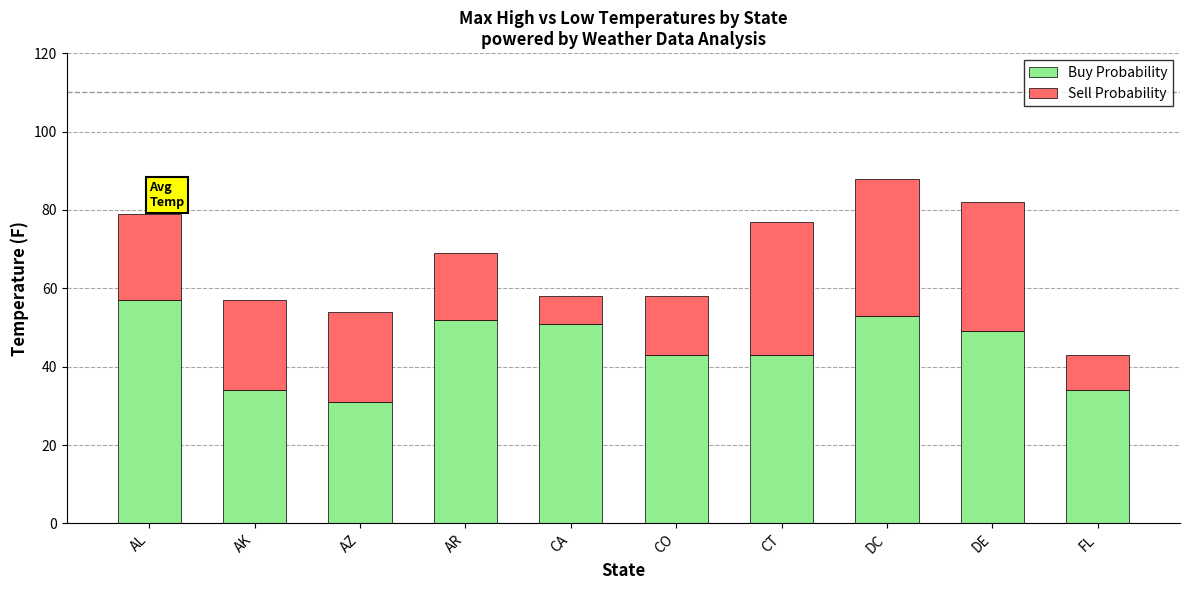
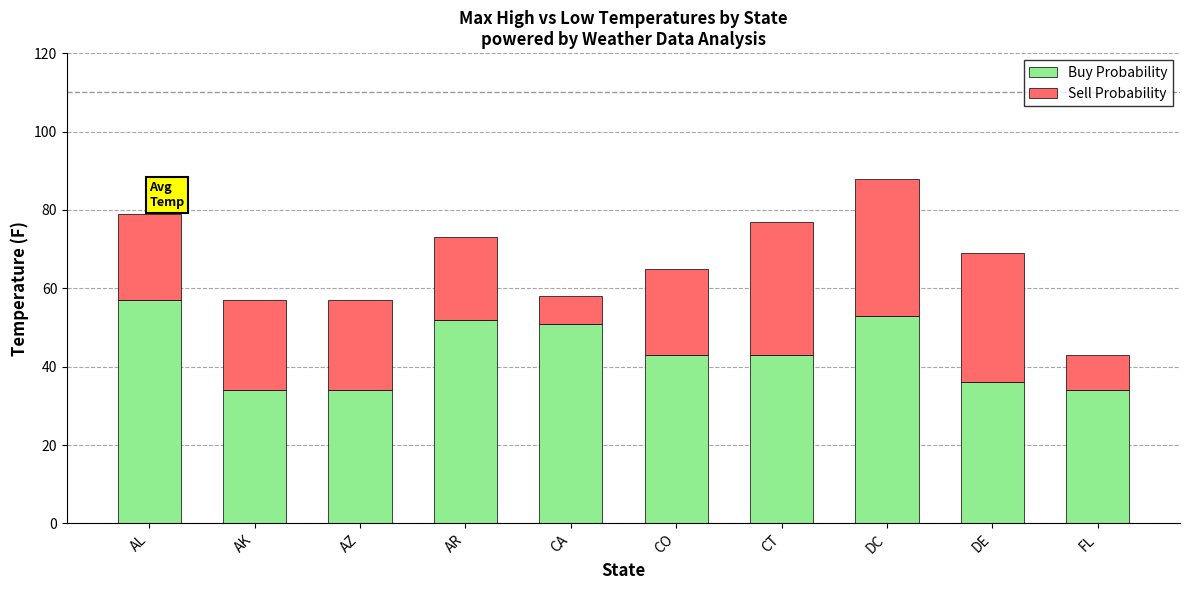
  {
    "Buy Probability": {
      "AL": 57,
      "AK": 34,
-     "AZ": 31,
+     "AZ": 34,
      "AR": 52,
      "CA": 51,
      "CO": 43,
      "CT": 43,
      "DC": 53,
-     "DE": 49,
+     "DE": 36,
      "FL": 34
    },
    "Sell Probability": {
      "AL": 22,
      "AK": 23,
      "AZ": 23,
-     "AR": 17,
+     "AR": 21,
      "CA": 7,
-     "CO": 15,
+     "CO": 22,
      "CT": 34,
      "DC": 35,
      "DE": 33,
      "FL": 9
    }
  }
